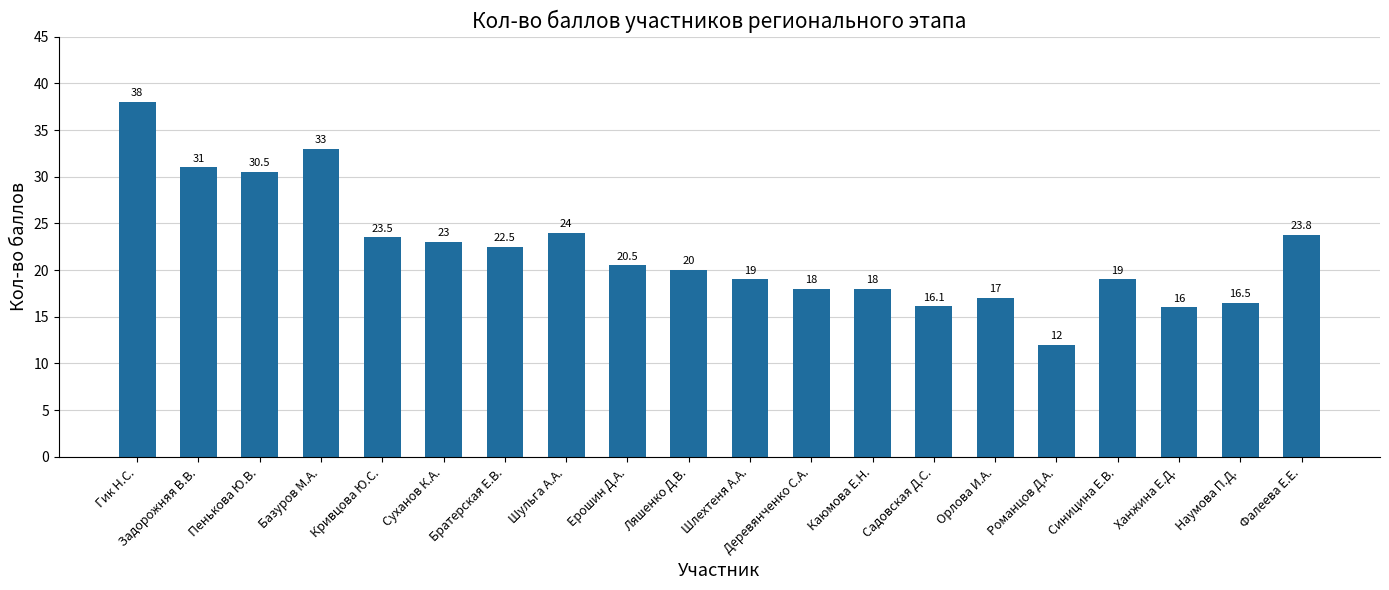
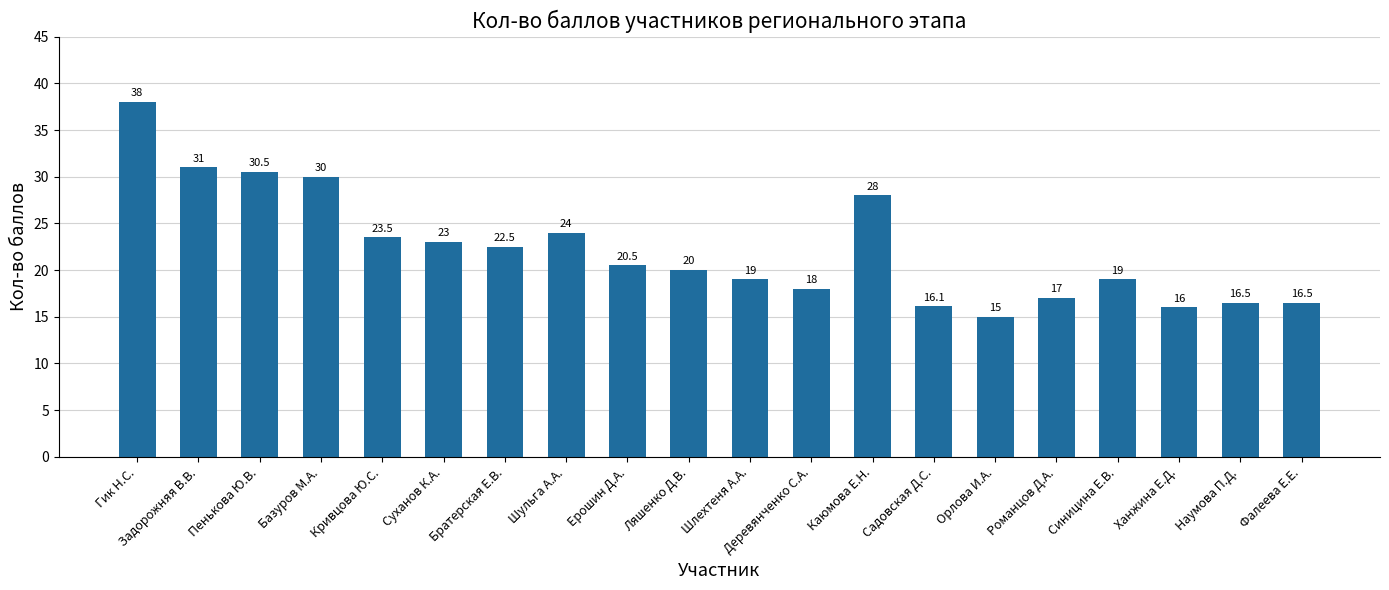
  {
    "Гик Н.С.": 38,
    "Задорожняя В.В.": 31,
    "Пенькова Ю.В.": 30.5,
-   "Базуров М.А.": 33,
+   "Базуров М.А.": 30,
    "Кривцова Ю.С.": 23.5,
    "Суханов К.А.": 23,
    "Братерская Е.В.": 22.5,
    "Шульга А.А.": 24,
    "Ерошин Д.А.": 20.5,
    "Ляшенко Д.В.": 20,
    "Шлехтеня А.А.": 19,
    "Деревянченко С.А.": 18,
-   "Каюмова Е.Н.": 18,
+   "Каюмова Е.Н.": 28,
    "Садовская Д.С.": 16.1,
-   "Орлова И.А.": 17,
-   "Романцов Д.А.": 12,
+   "Орлова И.А.": 15,
+   "Романцов Д.А.": 17,
    "Синицина Е.В.": 19,
    "Ханжина Е.Д.": 16,
    "Наумова П.Д.": 16.5,
-   "Фалеева Е.Е.": 23.8
+   "Фалеева Е.Е.": 16.5
  }
